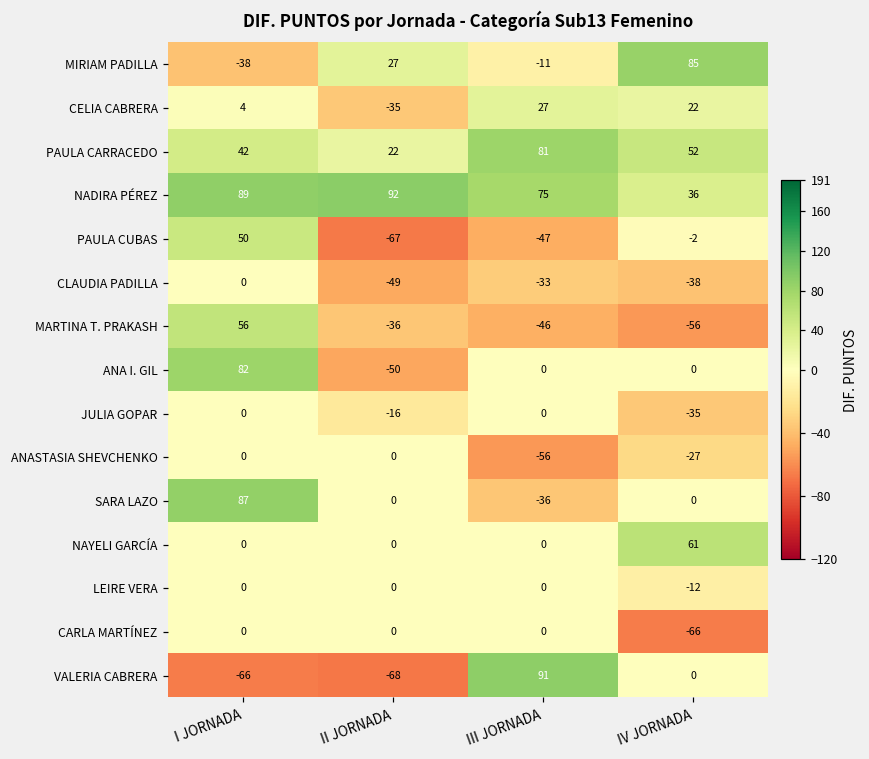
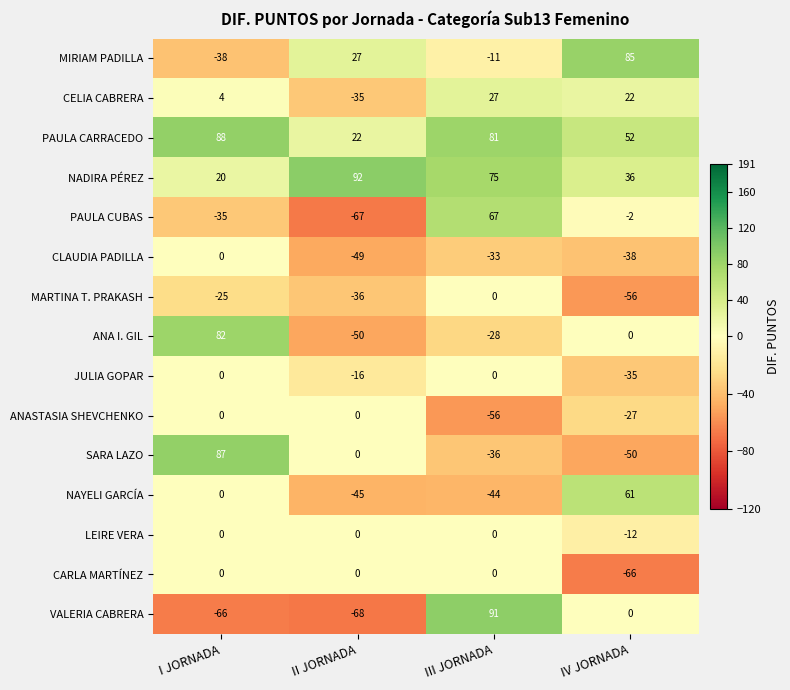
  {
    "MIRIAM PADILLA": {
      "I JORNADA": -38,
      "II JORNADA": 27,
      "III JORNADA": -11,
      "IV JORNADA": 85
    },
    "CELIA CABRERA": {
      "I JORNADA": 4,
      "II JORNADA": -35,
      "III JORNADA": 27,
      "IV JORNADA": 22
    },
    "PAULA CARRACEDO": {
-     "I JORNADA": 42,
+     "I JORNADA": 88,
      "II JORNADA": 22,
      "III JORNADA": 81,
      "IV JORNADA": 52
    },
    "NADIRA PÉREZ": {
-     "I JORNADA": 89,
+     "I JORNADA": 20,
      "II JORNADA": 92,
      "III JORNADA": 75,
      "IV JORNADA": 36
    },
    "PAULA CUBAS": {
-     "I JORNADA": 50,
+     "I JORNADA": -35,
      "II JORNADA": -67,
-     "III JORNADA": -47,
+     "III JORNADA": 67,
      "IV JORNADA": -2
    },
    "CLAUDIA PADILLA": {
      "I JORNADA": 0,
      "II JORNADA": -49,
      "III JORNADA": -33,
      "IV JORNADA": -38
    },
    "MARTINA T. PRAKASH": {
-     "I JORNADA": 56,
+     "I JORNADA": -25,
      "II JORNADA": -36,
-     "III JORNADA": -46,
+     "III JORNADA": 0,
      "IV JORNADA": -56
    },
    "ANA I. GIL": {
      "I JORNADA": 82,
      "II JORNADA": -50,
-     "III JORNADA": 0,
+     "III JORNADA": -28,
      "IV JORNADA": 0
    },
    "JULIA GOPAR": {
      "I JORNADA": 0,
      "II JORNADA": -16,
      "III JORNADA": 0,
      "IV JORNADA": -35
    },
    "ANASTASIA SHEVCHENKO": {
      "I JORNADA": 0,
      "II JORNADA": 0,
      "III JORNADA": -56,
      "IV JORNADA": -27
    },
    "SARA LAZO": {
      "I JORNADA": 87,
      "II JORNADA": 0,
      "III JORNADA": -36,
-     "IV JORNADA": 0
+     "IV JORNADA": -50
    },
    "NAYELI GARCÍA": {
      "I JORNADA": 0,
-     "II JORNADA": 0,
-     "III JORNADA": 0,
+     "II JORNADA": -45,
+     "III JORNADA": -44,
      "IV JORNADA": 61
    },
    "LEIRE VERA": {
      "I JORNADA": 0,
      "II JORNADA": 0,
      "III JORNADA": 0,
      "IV JORNADA": -12
    },
    "CARLA MARTÍNEZ": {
      "I JORNADA": 0,
      "II JORNADA": 0,
      "III JORNADA": 0,
      "IV JORNADA": -66
    },
    "VALERIA CABRERA": {
      "I JORNADA": -66,
      "II JORNADA": -68,
      "III JORNADA": 91,
      "IV JORNADA": 0
    }
  }
